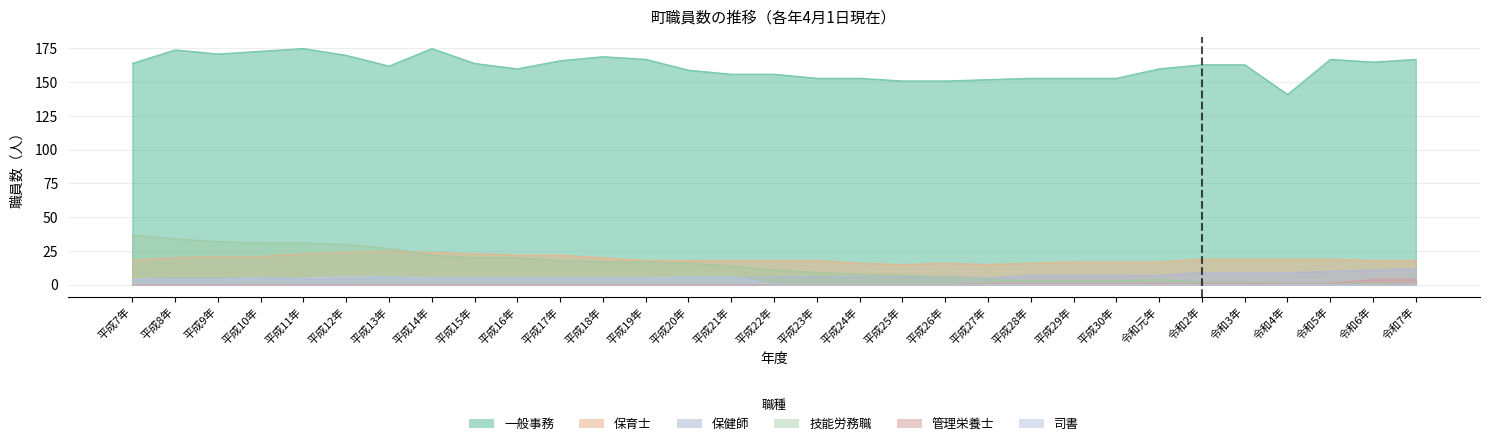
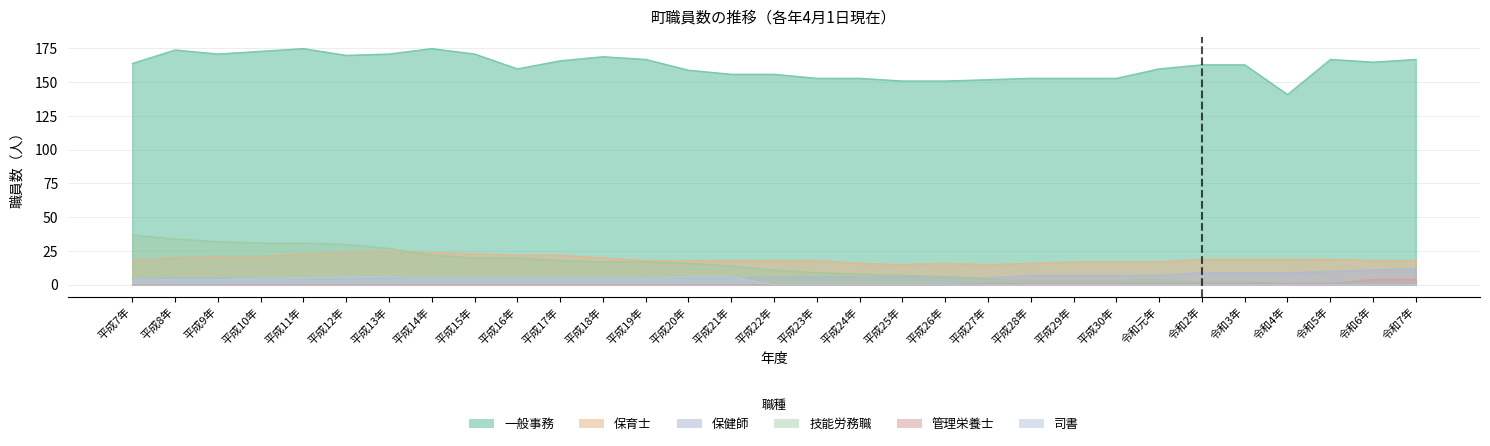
  {
    "一般事務": {
      "平成7年": 164,
      "平成8年": 174,
      "平成9年": 171,
      "平成10年": 173,
      "平成11年": 175,
      "平成12年": 170,
-     "平成13年": 162,
+     "平成13年": 171,
      "平成14年": 175,
-     "平成15年": 164,
+     "平成15年": 171,
      "平成16年": 160,
      "平成17年": 166,
      "平成18年": 169,
      "平成19年": 167,
      "平成20年": 159,
      "平成21年": 156,
      "平成22年": 156,
      "平成23年": 153,
      "平成24年": 153,
      "平成25年": 151,
      "平成26年": 151,
      "平成27年": 152,
      "平成28年": 153,
      "平成29年": 153,
      "平成30年": 153,
      "令和元年": 160,
      "令和2年": 163,
      "令和3年": 163,
      "令和4年": 141,
      "令和5年": 167,
      "令和6年": 165,
      "令和7年": 167
    }
  }
